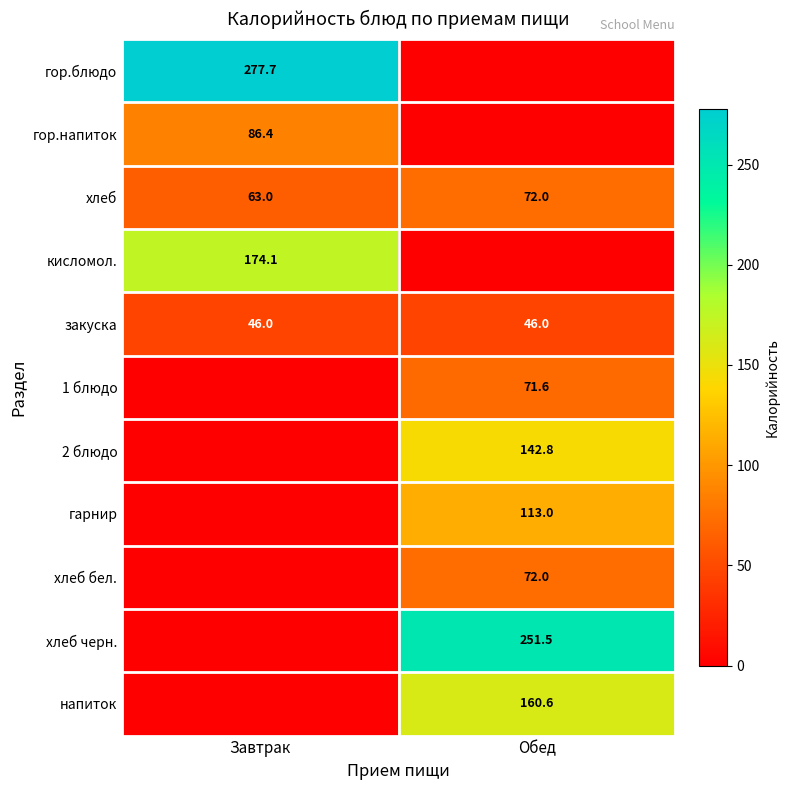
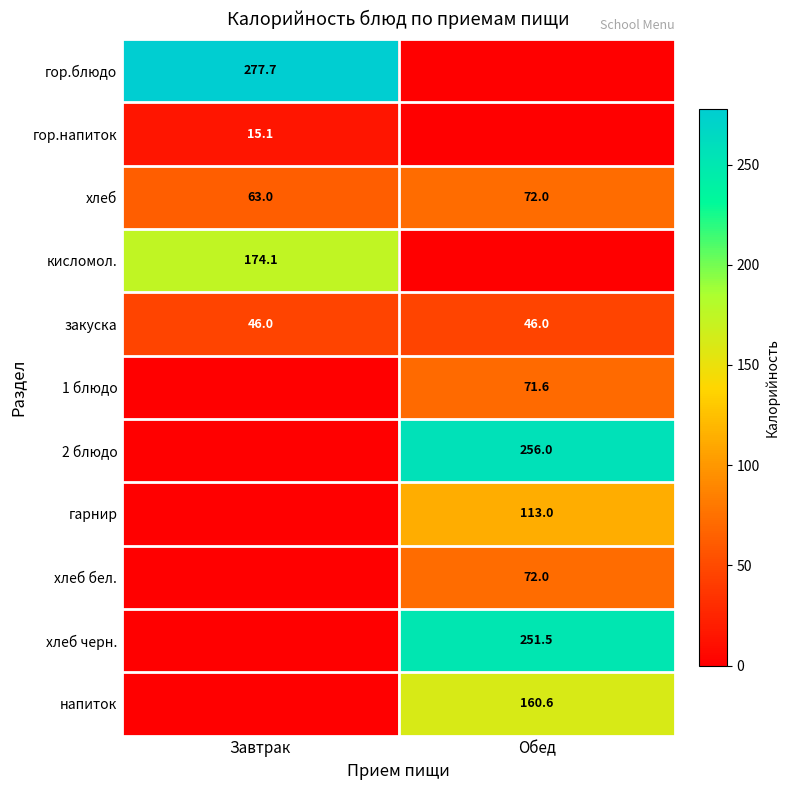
  {
    "гор.блюдо": {
      "Завтрак": 277.7
    },
    "гор.напиток": {
-     "Завтрак": 86.4
+     "Завтрак": 15.1
    },
    "хлеб": {
      "Завтрак": 63.0,
      "Обед": 72.0
    },
    "кисломол.": {
      "Завтрак": 174.1
    },
    "закуска": {
      "Завтрак": 46.0,
      "Обед": 46.0
    },
    "1 блюдо": {
      "Обед": 71.6
    },
    "2 блюдо": {
-     "Обед": 142.8
+     "Обед": 256.0
    },
    "гарнир": {
      "Обед": 113.0
    },
    "хлеб бел.": {
      "Обед": 72.0
    },
    "хлеб черн.": {
      "Обед": 251.5
    },
    "напиток": {
      "Обед": 160.6
    }
  }
